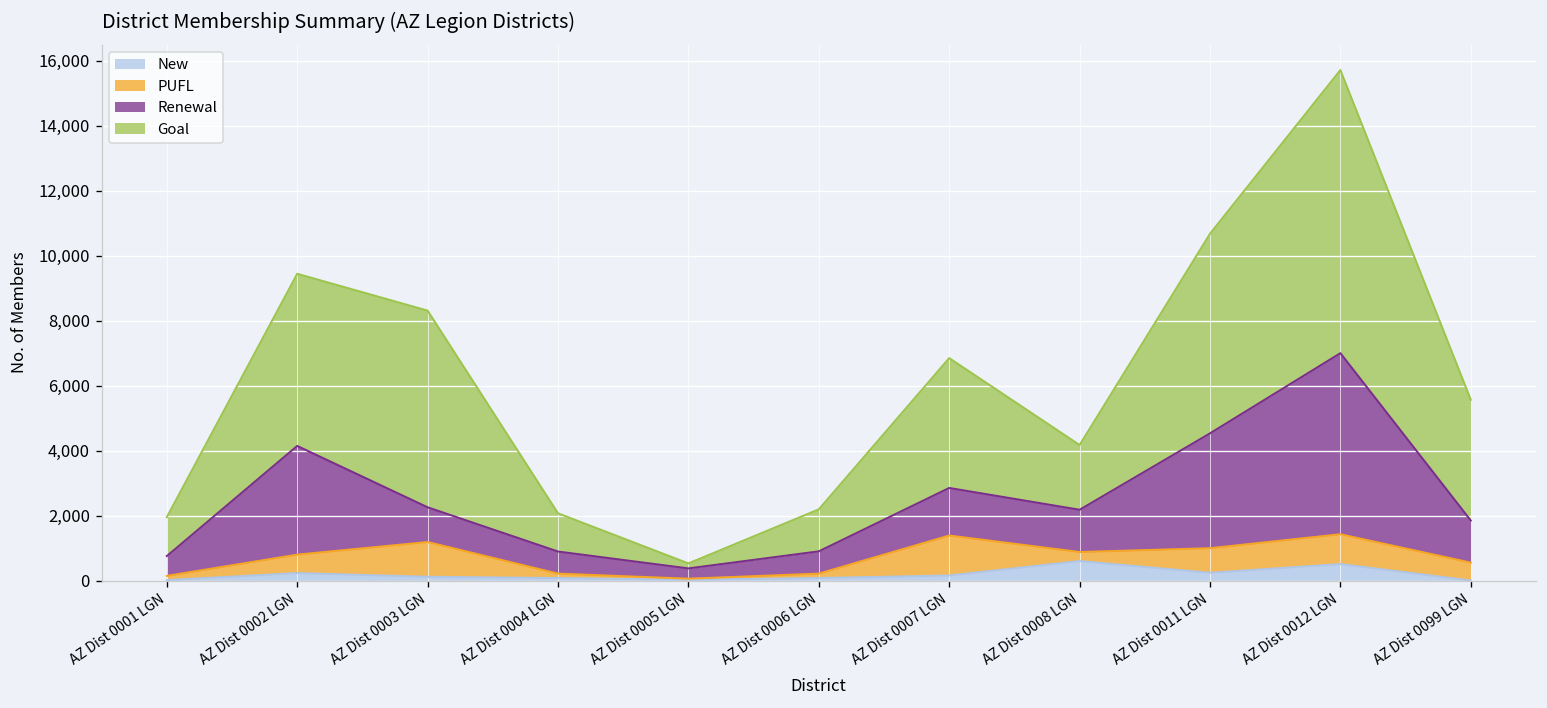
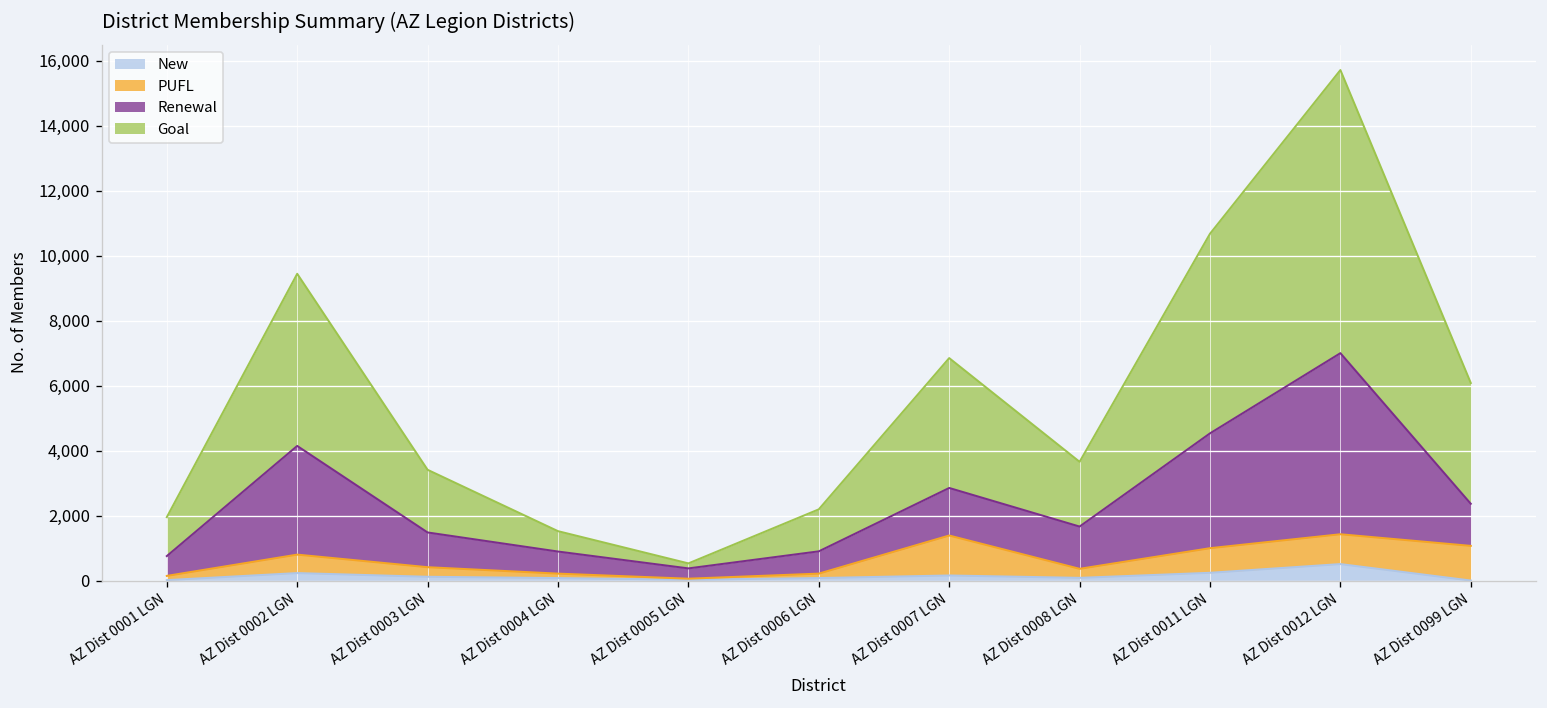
  {
    "New": {
      "AZ Dist 0001 LGN": "0",
      "AZ Dist 0002 LGN": "200",
      "AZ Dist 0003 LGN": "100",
      "AZ Dist 0004 LGN": "100",
      "AZ Dist 0006 LGN": "100",
      "AZ Dist 0007 LGN": "200",
-     "AZ Dist 0008 LGN": "600",
+     "AZ Dist 0008 LGN": "100",
      "AZ Dist 0011 LGN": "200",
      "AZ Dist 0012 LGN": "500",
      "AZ Dist 0099 LGN": "0"
    },
    "PUFL": {
      "AZ Dist 0001 LGN": "100",
      "AZ Dist 0002 LGN": "600",
-     "AZ Dist 0003 LGN": "1,100",
+     "AZ Dist 0003 LGN": "300",
      "AZ Dist 0004 LGN": "100",
      "AZ Dist 0006 LGN": "100",
      "AZ Dist 0007 LGN": "1,200",
      "AZ Dist 0008 LGN": "300",
      "AZ Dist 0011 LGN": "800",
      "AZ Dist 0012 LGN": "900",
-     "AZ Dist 0099 LGN": "600"
+     "AZ Dist 0099 LGN": "1,100"
    },
    "Renewal": {
      "AZ Dist 0001 LGN": "600",
      "AZ Dist 0002 LGN": "3,300",
      "AZ Dist 0003 LGN": "1,100",
      "AZ Dist 0004 LGN": "700",
      "AZ Dist 0005 LGN": "300",
      "AZ Dist 0006 LGN": "700",
      "AZ Dist 0007 LGN": "1,500",
      "AZ Dist 0008 LGN": "1,300",
      "AZ Dist 0011 LGN": "3,500",
      "AZ Dist 0012 LGN": "5,600",
      "AZ Dist 0099 LGN": "1,300"
    },
    "Goal": {
      "AZ Dist 0001 LGN": "1,200",
      "AZ Dist 0002 LGN": "5,300",
-     "AZ Dist 0003 LGN": "6,100",
-     "AZ Dist 0004 LGN": "1,200",
+     "AZ Dist 0003 LGN": "1,900",
+     "AZ Dist 0004 LGN": "600",
      "AZ Dist 0005 LGN": "200",
      "AZ Dist 0006 LGN": "1,300",
      "AZ Dist 0007 LGN": "4,000",
      "AZ Dist 0008 LGN": "2,000",
      "AZ Dist 0011 LGN": "6,100",
      "AZ Dist 0012 LGN": "8,700",
      "AZ Dist 0099 LGN": "3,700"
    }
  }
